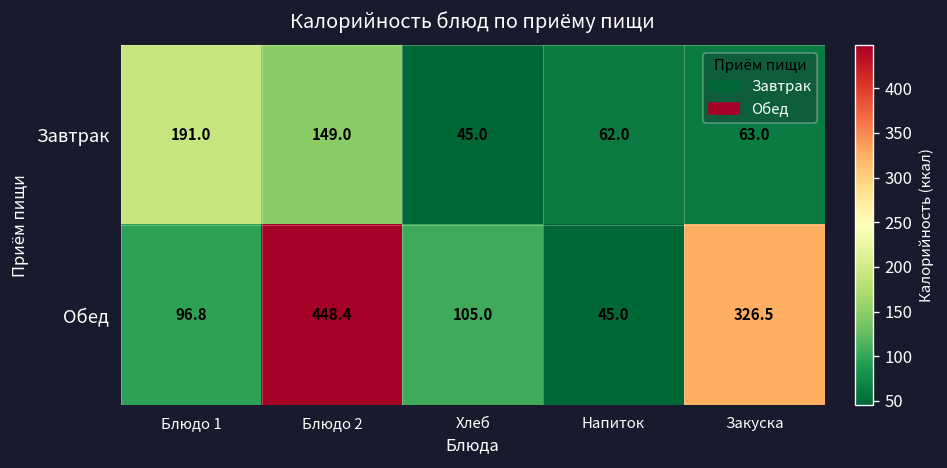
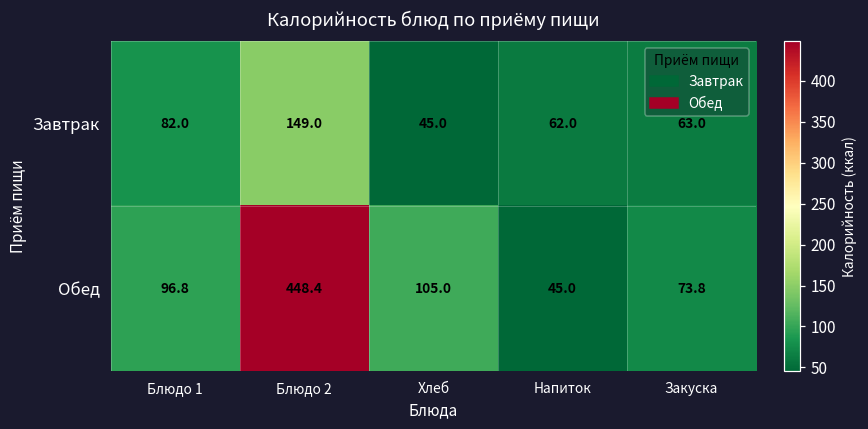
  {
    "Завтрак": {
-     "Блюдо 1": 191.0,
+     "Блюдо 1": 82.0,
      "Блюдо 2": 149.0,
      "Хлеб": 45.0,
      "Напиток": 62.0,
      "Закуска": 63.0
    },
    "Обед": {
      "Блюдо 1": 96.8,
      "Блюдо 2": 448.4,
      "Хлеб": 105.0,
      "Напиток": 45.0,
-     "Закуска": 326.5
+     "Закуска": 73.8
    }
  }
